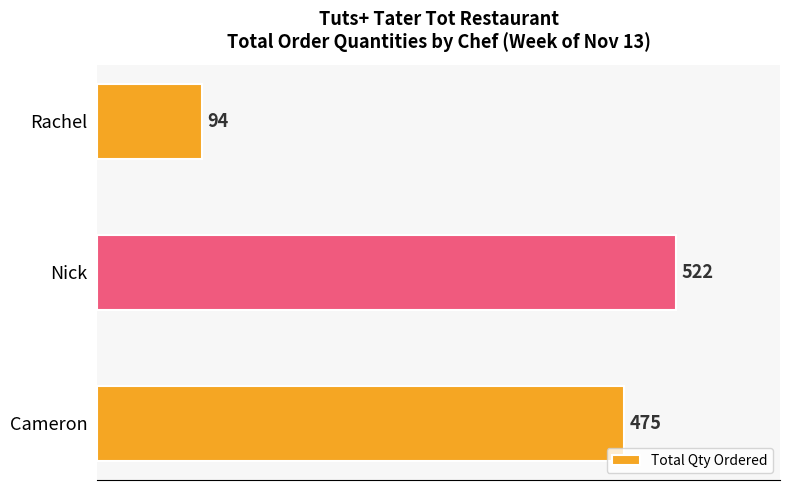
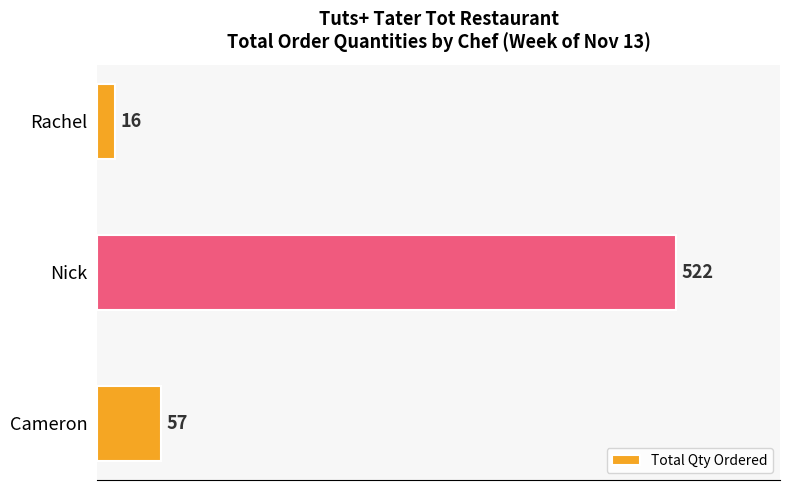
  {
-   "Rachel": 94,
+   "Rachel": 16,
    "Nick": 522,
-   "Cameron": 475
+   "Cameron": 57
  }
